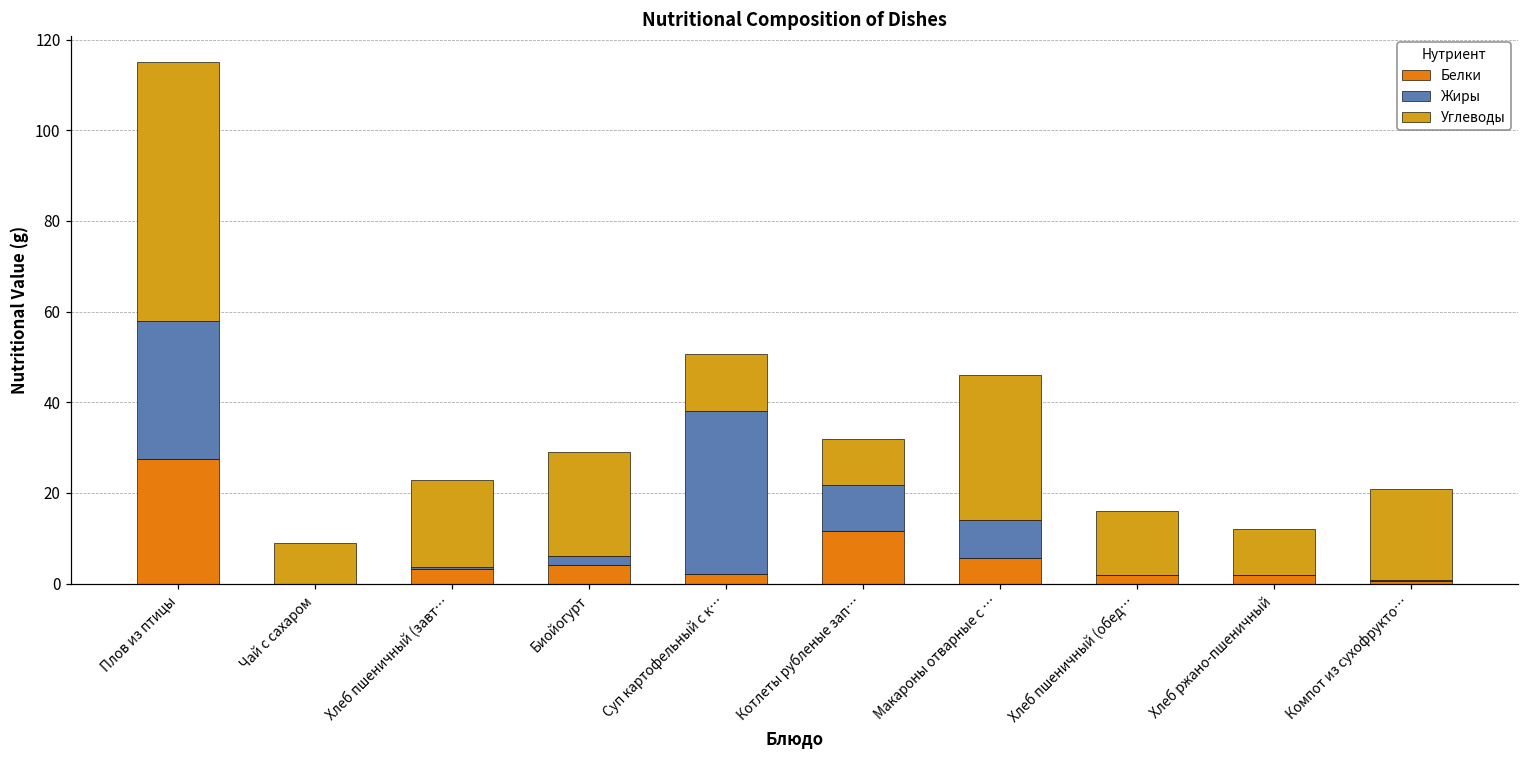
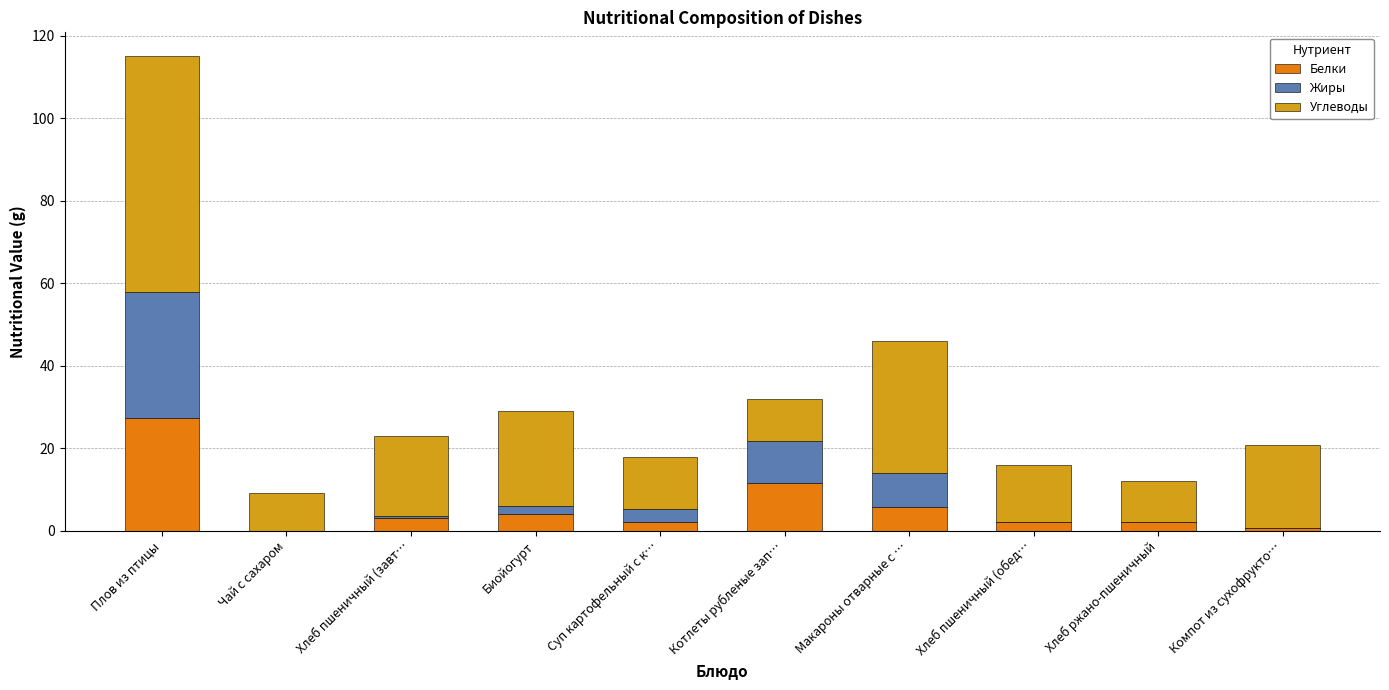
  {
    "Жиры": {
      "Плов из птицы": 30,
      "Чай с сахаром": 0,
      "Биойогурт": 2,
-     "Суп картофельный с к…": 36,
+     "Суп картофельный с к…": 3,
      "Котлеты рубленые зап…": 10,
      "Макароны отварные с …": 8,
      "Хлеб пшеничный (обед…": 0,
      "Хлеб ржано-пшеничный": 0
    }
  }
